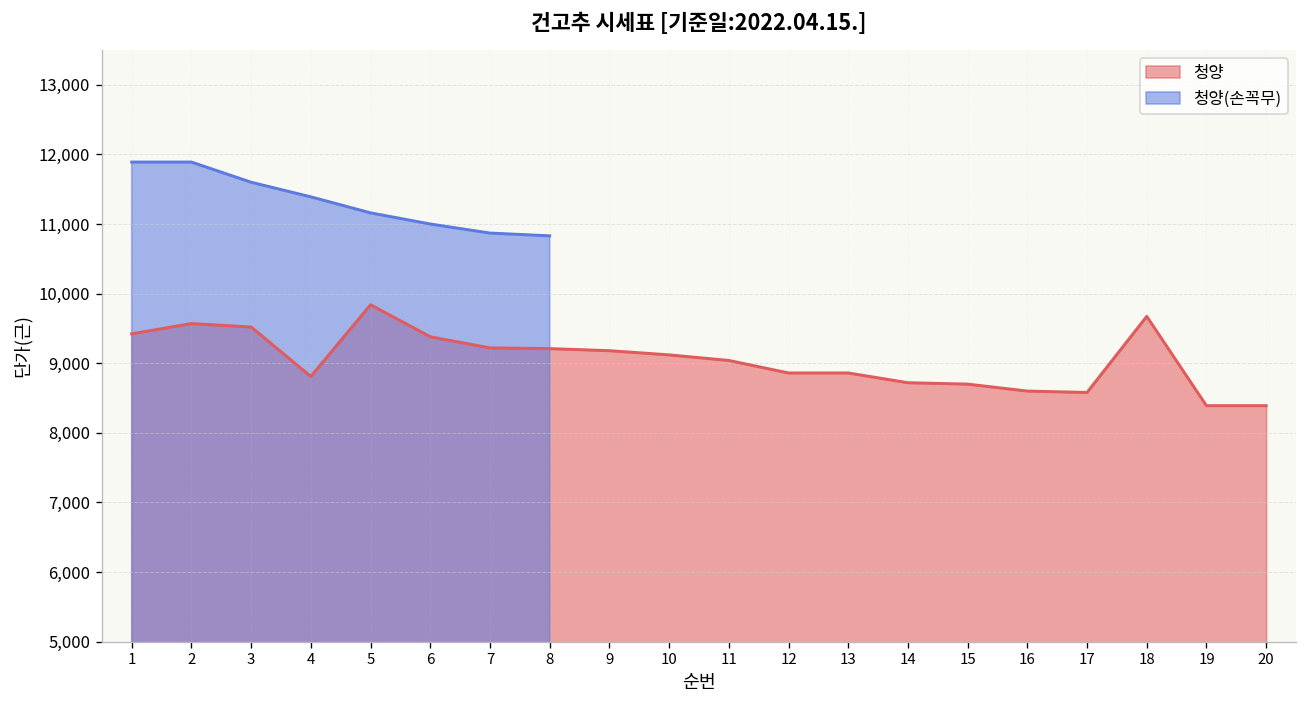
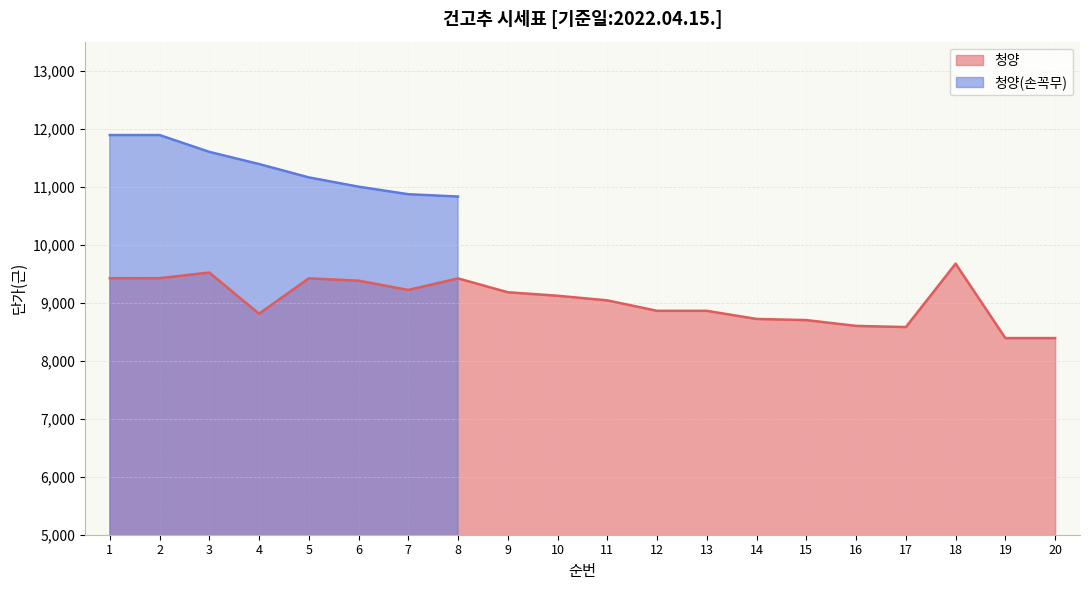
  {
    "청양": {
      "1": "9,400",
-     "2": "9,600",
+     "2": "9,400",
      "3": "9,500",
      "4": "8,800",
-     "5": "9,800",
+     "5": "9,400",
      "6": "9,400",
      "7": "9,200",
-     "8": "9,200",
+     "8": "9,400",
      "9": "9,200",
      "10": "9,100",
      "11": "9,000",
      "12": "8,900",
      "13": "8,900",
      "14": "8,700",
      "15": "8,700",
      "16": "8,600",
      "17": "8,600",
      "18": "9,700",
      "19": "8,400",
      "20": "8,400"
    },
    "청양(손꼭무)": {
      "1": "11,900",
      "2": "11,900",
      "3": "11,600",
      "4": "11,400",
      "5": "11,200",
      "6": "11,000",
      "7": "10,900",
      "8": "10,800"
    }
  }
